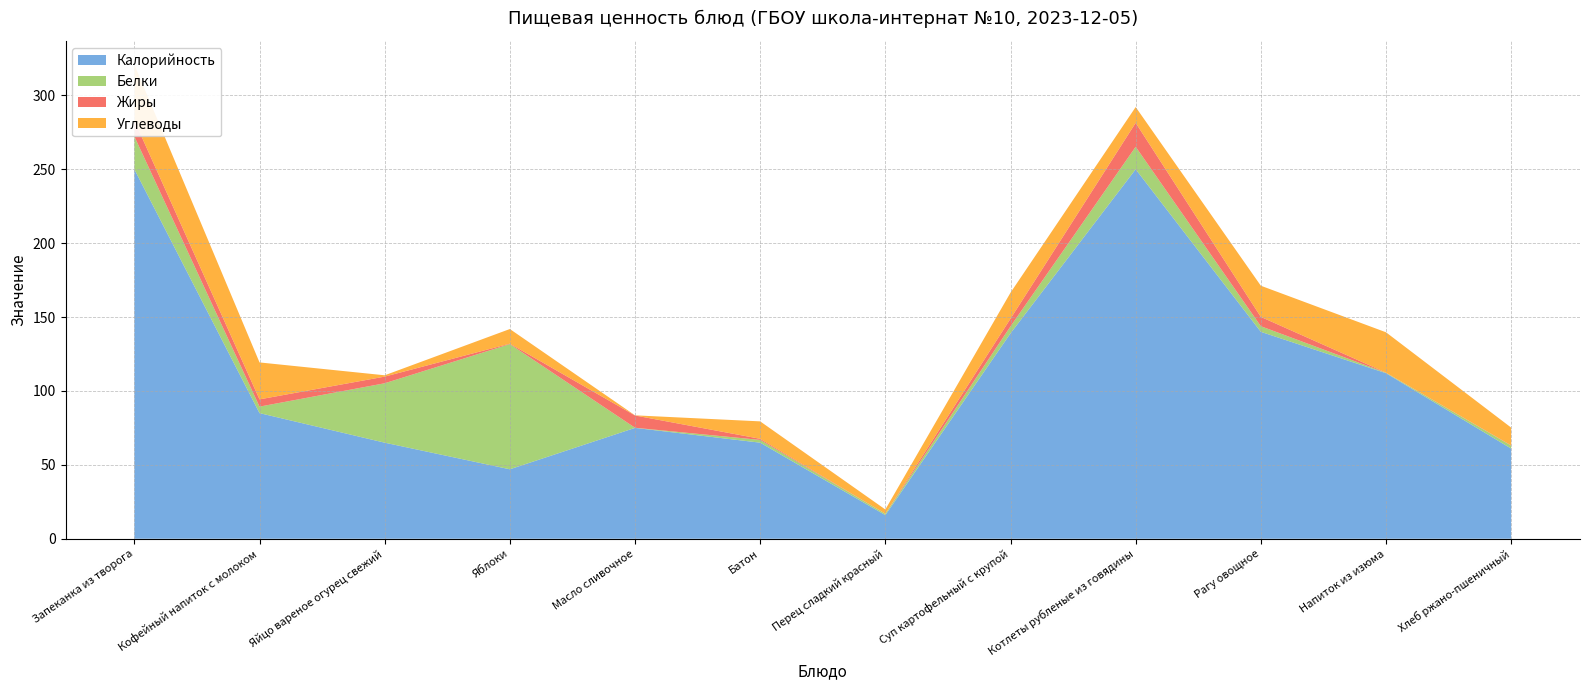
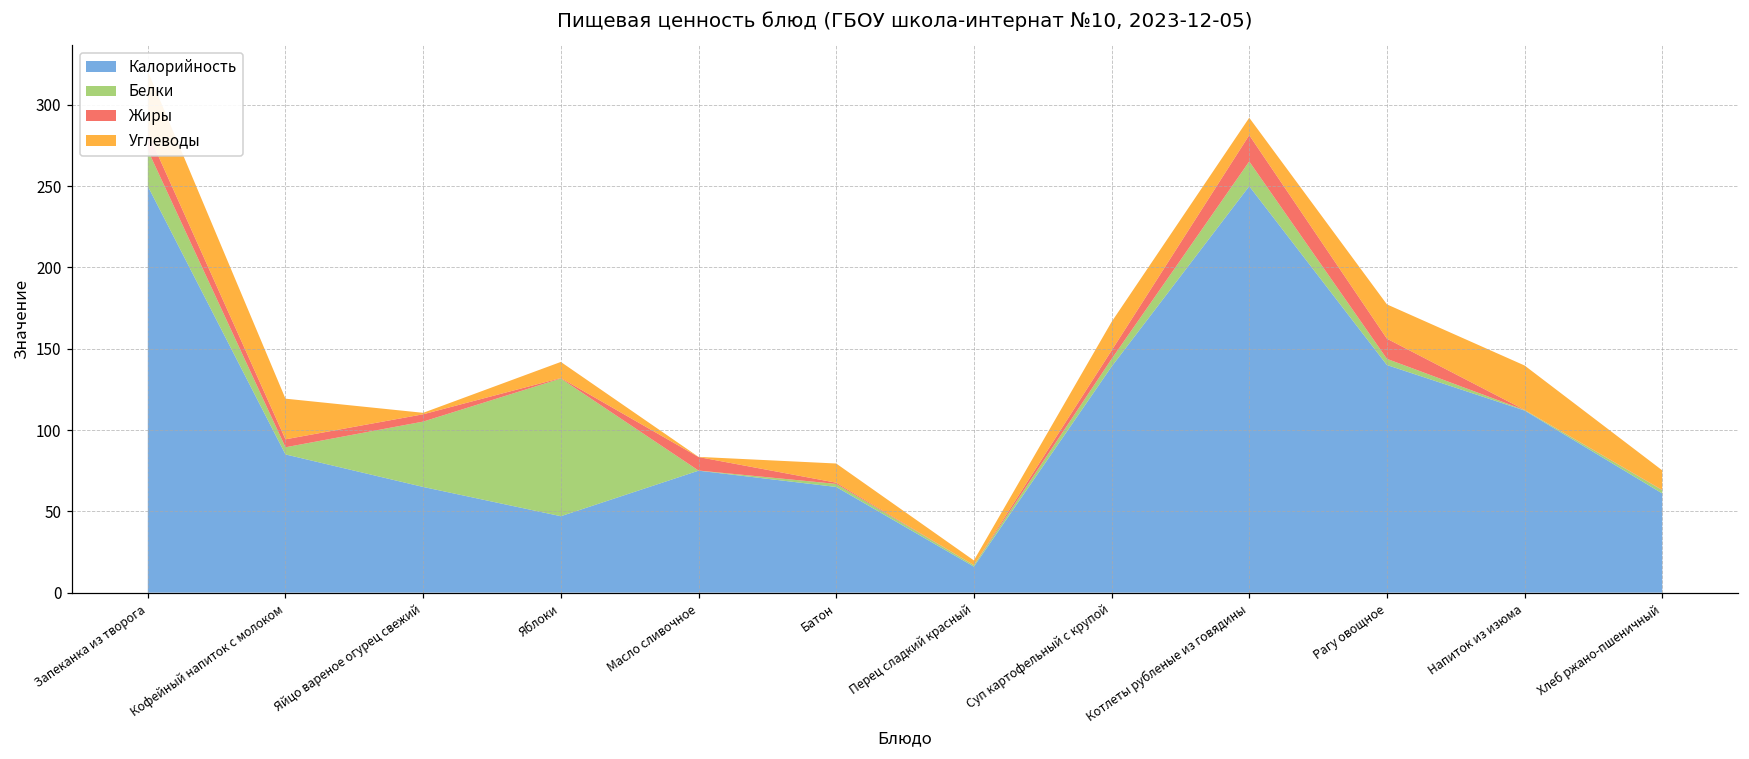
  {
    "Калорийность": {
      "Запеканка из творога": 250,
      "Кофейный напиток с молоком": 85,
      "Яйцо вареное огурец свежий": 65,
      "Яблоки": 47,
      "Батон": 65,
      "Суп картофельный с крупой": 139,
      "Котлеты рубленые из говядины": 250,
      "Рагу овощное": 140,
      "Хлеб ржано-пшеничный": 61
    },
    "Белки": {
      "Запеканка из творога": 22,
      "Кофейный напиток с молоком": 4,
      "Яйцо вареное огурец свежий": 40,
      "Суп картофельный с крупой": 5,
      "Котлеты рубленые из говядины": 15,
      "Рагу овощное": 4
    },
    "Жиры": {
      "Кофейный напиток с молоком": 5,
      "Суп картофельный с крупой": 5,
      "Котлеты рубленые из говядины": 16,
-     "Рагу овощное": 6
+     "Рагу овощное": 12
    },
    "Углеводы": {
      "Кофейный напиток с молоком": 25,
      "Яблоки": 10,
      "Батон": 12,
      "Перец сладкий красный": 3,
      "Суп картофельный с крупой": 18,
      "Котлеты рубленые из говядины": 11,
      "Рагу овощное": 21,
      "Напиток из изюма": 27,
      "Хлеб ржано-пшеничный": 12
    }
  }
